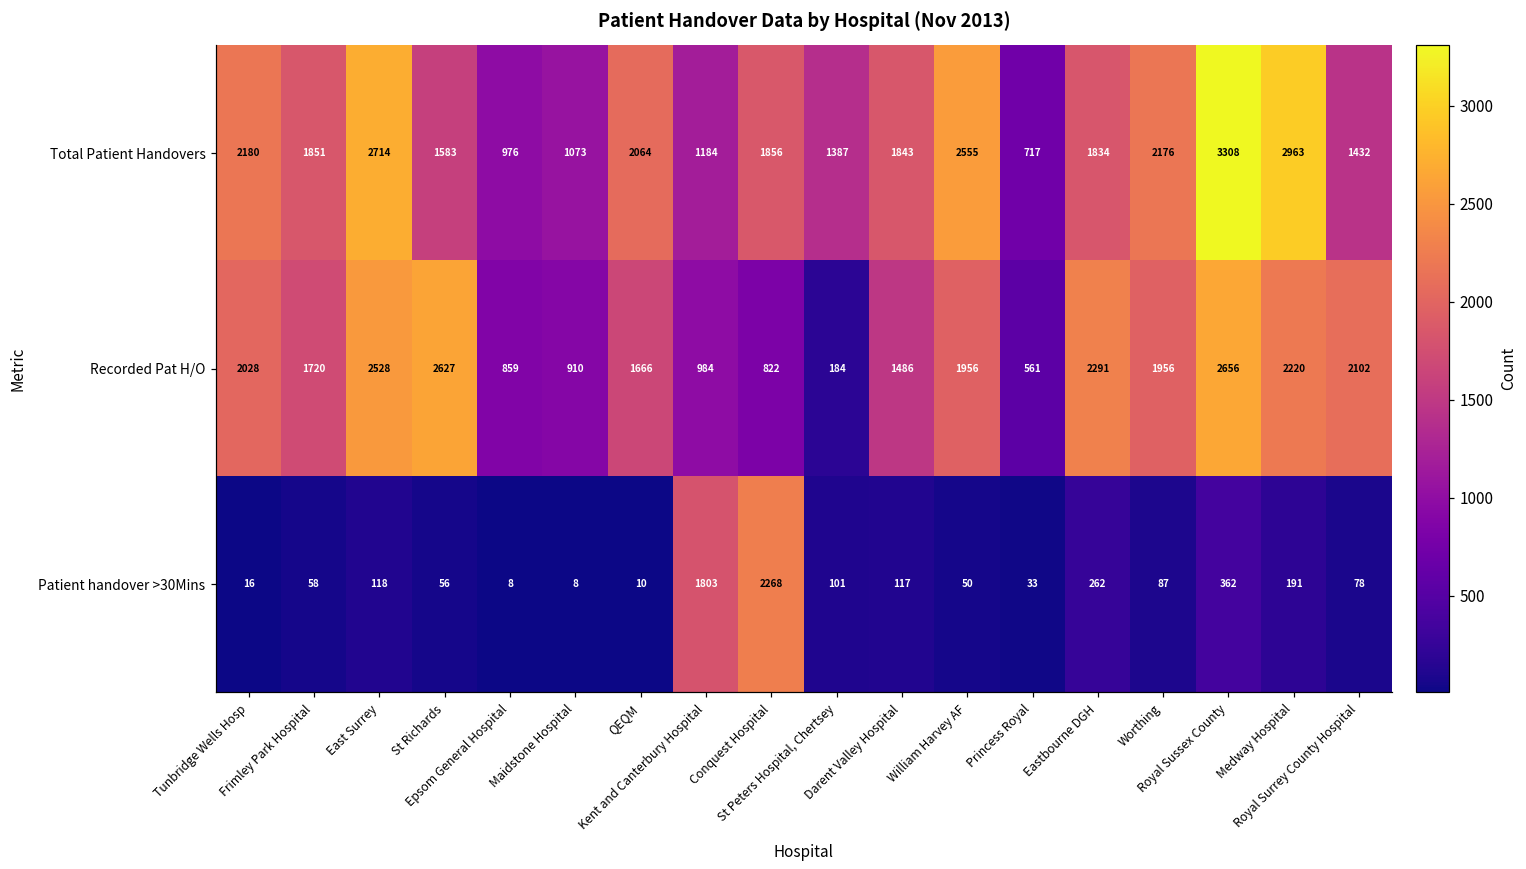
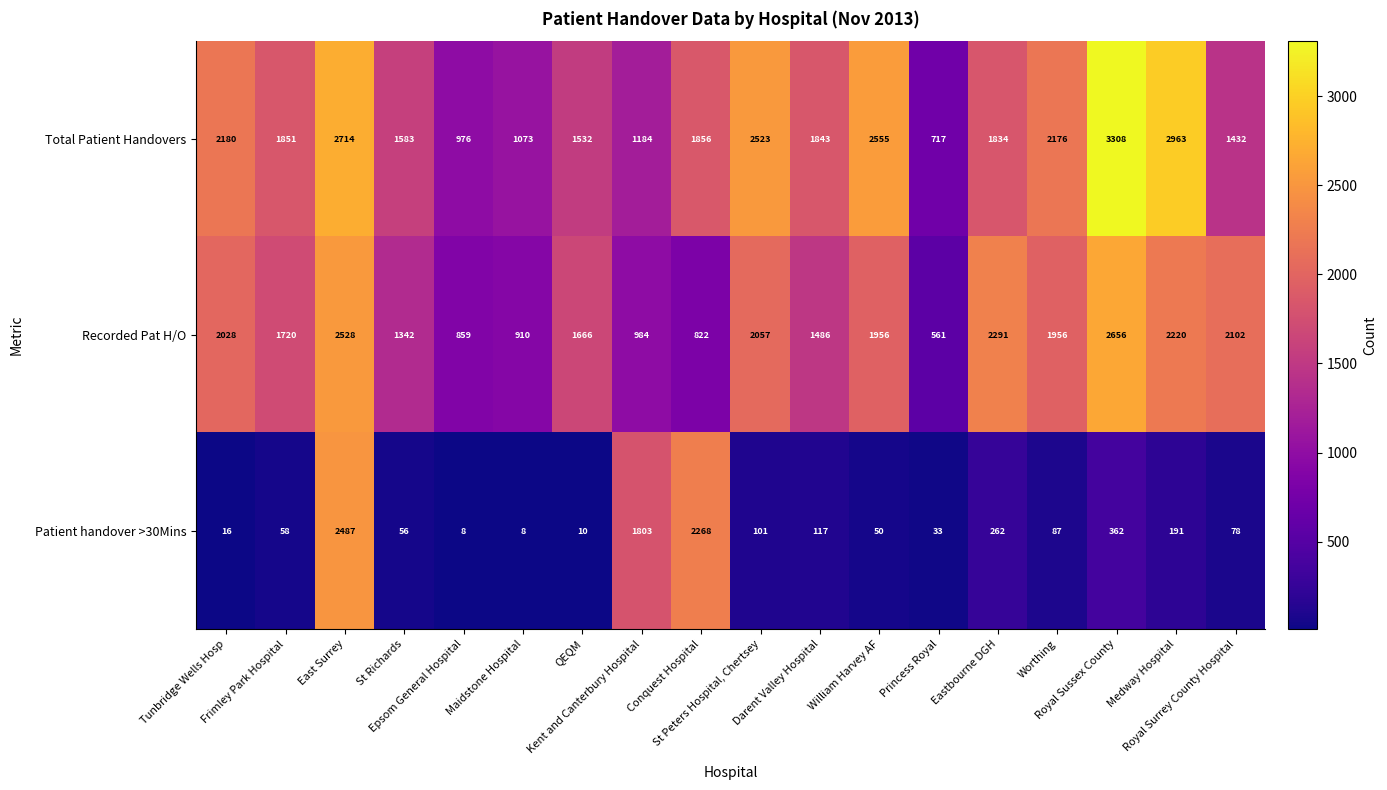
  {
    "Total Patient Handovers": {
      "Tunbridge Wells Hosp": 2180,
      "Frimley Park Hospital": 1851,
      "East Surrey": 2714,
      "St Richards": 1583,
      "Epsom General Hospital": 976,
      "Maidstone Hospital": 1073,
-     "QEQM": 2064,
+     "QEQM": 1532,
      "Kent and Canterbury Hospital": 1184,
      "Conquest Hospital": 1856,
-     "St Peters Hospital, Chertsey": 1387,
+     "St Peters Hospital, Chertsey": 2523,
      "Darent Valley Hospital": 1843,
      "William Harvey AF": 2555,
      "Princess Royal": 717,
      "Eastbourne DGH": 1834,
      "Worthing": 2176,
      "Royal Sussex County": 3308,
      "Medway Hospital": 2963,
      "Royal Surrey County Hospital": 1432
    },
    "Recorded Pat H/O": {
      "Tunbridge Wells Hosp": 2028,
      "Frimley Park Hospital": 1720,
      "East Surrey": 2528,
-     "St Richards": 2627,
+     "St Richards": 1342,
      "Epsom General Hospital": 859,
      "Maidstone Hospital": 910,
      "QEQM": 1666,
      "Kent and Canterbury Hospital": 984,
      "Conquest Hospital": 822,
-     "St Peters Hospital, Chertsey": 184,
+     "St Peters Hospital, Chertsey": 2057,
      "Darent Valley Hospital": 1486,
      "William Harvey AF": 1956,
      "Princess Royal": 561,
      "Eastbourne DGH": 2291,
      "Worthing": 1956,
      "Royal Sussex County": 2656,
      "Medway Hospital": 2220,
      "Royal Surrey County Hospital": 2102
    },
    "Patient handover >30Mins": {
      "Tunbridge Wells Hosp": 16,
      "Frimley Park Hospital": 58,
-     "East Surrey": 118,
+     "East Surrey": 2487,
      "St Richards": 56,
      "Epsom General Hospital": 8,
      "Maidstone Hospital": 8,
      "QEQM": 10,
      "Kent and Canterbury Hospital": 1803,
      "Conquest Hospital": 2268,
      "St Peters Hospital, Chertsey": 101,
      "Darent Valley Hospital": 117,
      "William Harvey AF": 50,
      "Princess Royal": 33,
      "Eastbourne DGH": 262,
      "Worthing": 87,
      "Royal Sussex County": 362,
      "Medway Hospital": 191,
      "Royal Surrey County Hospital": 78
    }
  }
